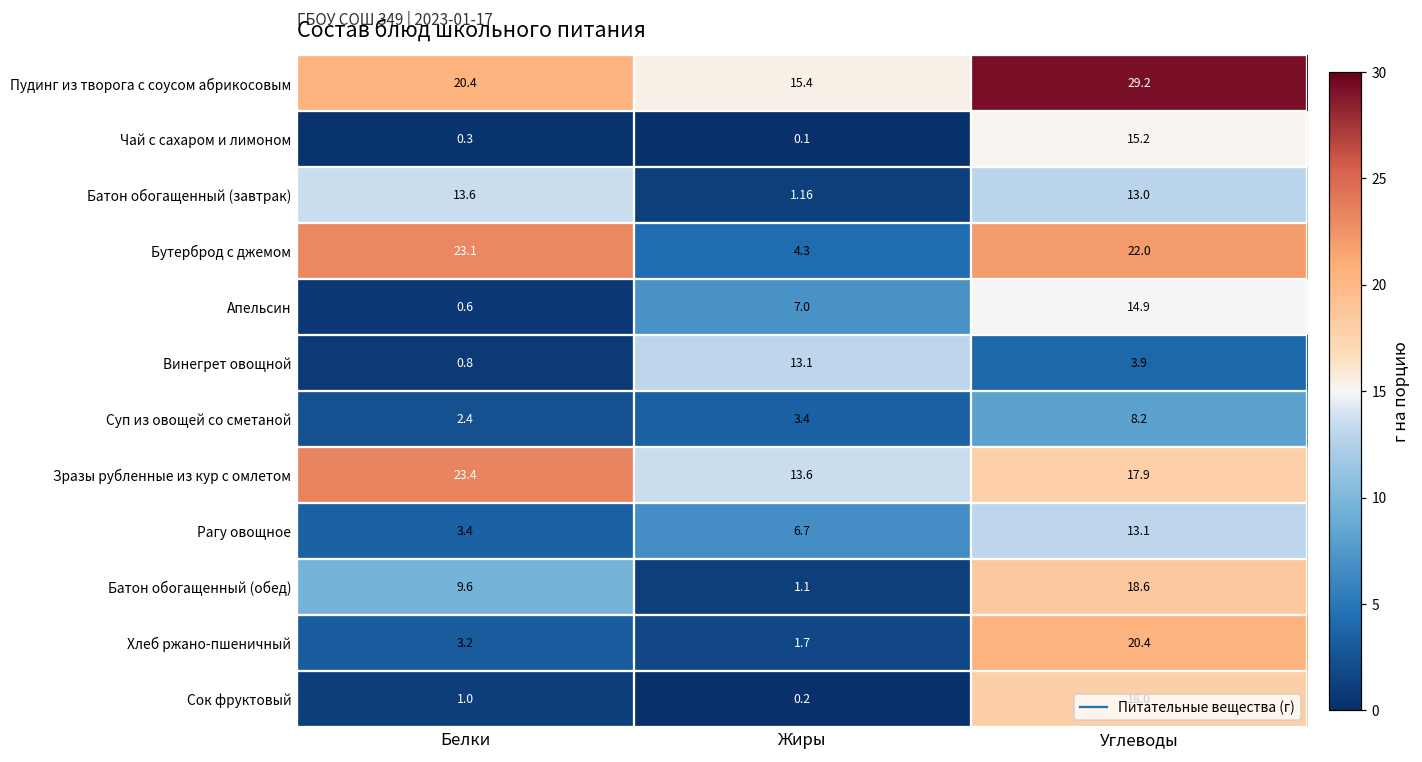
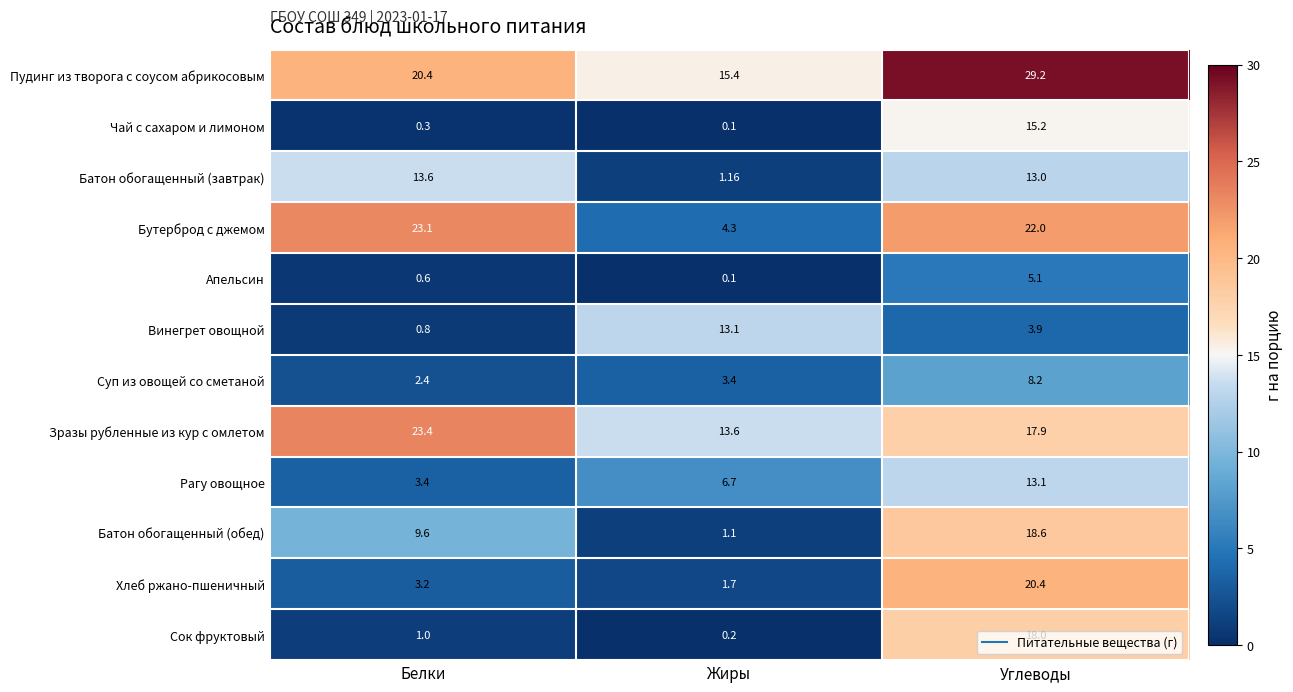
  {
    "Пудинг из творога с соусом абрикосовым": {
      "Белки": 20.4,
      "Жиры": 15.4,
      "Углеводы": 29.2
    },
    "Чай с сахаром и лимоном": {
      "Белки": 0.3,
      "Жиры": 0.1,
      "Углеводы": 15.2
    },
    "Батон обогащенный (завтрак)": {
      "Белки": 13.6,
      "Жиры": 1.16,
      "Углеводы": 13.0
    },
    "Бутерброд с джемом": {
      "Белки": 23.1,
      "Жиры": 4.3,
      "Углеводы": 22.0
    },
    "Апельсин": {
      "Белки": 0.6,
-     "Жиры": 7.0,
-     "Углеводы": 14.9
+     "Жиры": 0.1,
+     "Углеводы": 5.1
    },
    "Винегрет овощной": {
      "Белки": 0.8,
      "Жиры": 13.1,
      "Углеводы": 3.9
    },
    "Суп из овощей со сметаной": {
      "Белки": 2.4,
      "Жиры": 3.4,
      "Углеводы": 8.2
    },
    "Зразы рубленные из кур с омлетом": {
      "Белки": 23.4,
      "Жиры": 13.6,
      "Углеводы": 17.9
    },
    "Рагу овощное": {
      "Белки": 3.4,
      "Жиры": 6.7,
      "Углеводы": 13.1
    },
    "Батон обогащенный (обед)": {
      "Белки": 9.6,
      "Жиры": 1.1,
      "Углеводы": 18.6
    },
    "Хлеб ржано-пшеничный": {
      "Белки": 3.2,
      "Жиры": 1.7,
      "Углеводы": 20.4
    },
    "Сок фруктовый": {
      "Белки": 1.0,
      "Жиры": 0.2
    }
  }
